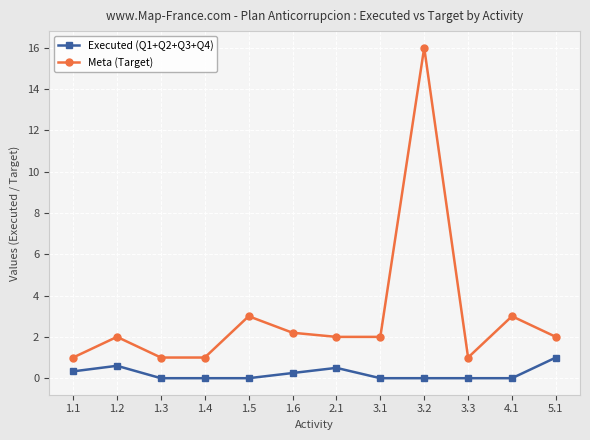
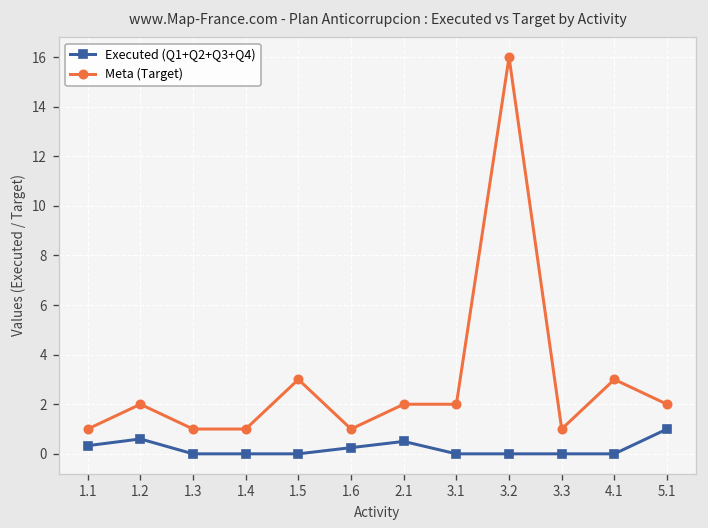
  {
    "Executed (Q1+Q2+Q3+Q4)": {
      "1.1": 0.3,
      "1.2": 0.6,
      "1.3": 0.0,
      "1.4": 0.0,
      "1.5": 0.0,
      "1.6": 0.3,
      "2.1": 0.5,
      "3.1": 0.0,
      "3.2": 0.0,
      "3.3": 0.0,
      "4.1": 0.0,
      "5.1": 1.0
    },
    "Meta (Target)": {
      "1.1": 1.0,
      "1.2": 2.0,
      "1.3": 1.0,
      "1.4": 1.0,
      "1.5": 3.0,
-     "1.6": 2.2,
+     "1.6": 1.0,
      "2.1": 2.0,
      "3.1": 2.0,
      "3.2": 16.0,
      "3.3": 1.0,
      "4.1": 3.0,
      "5.1": 2.0
    }
  }
